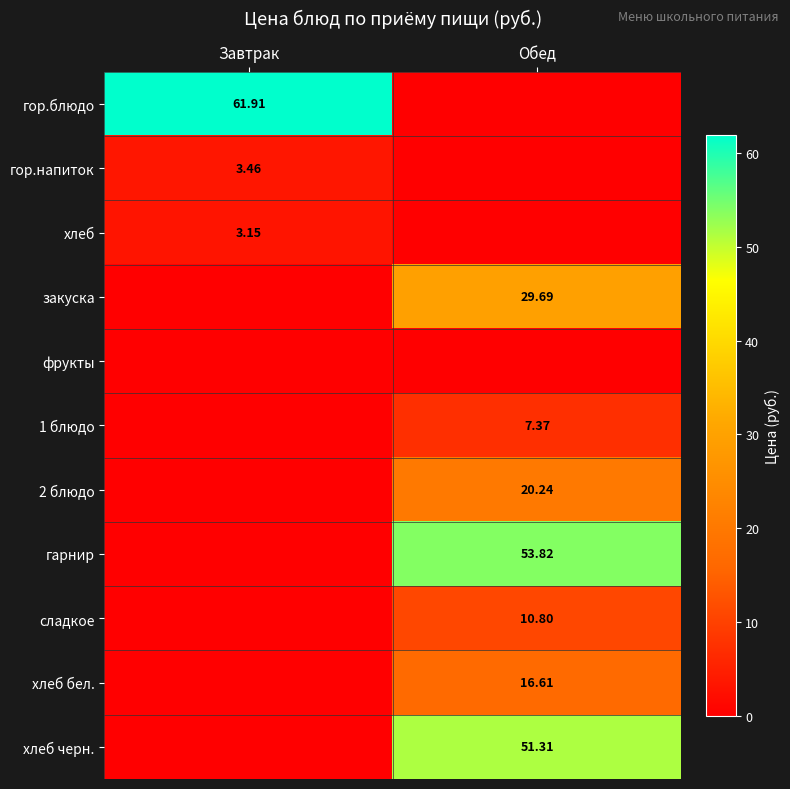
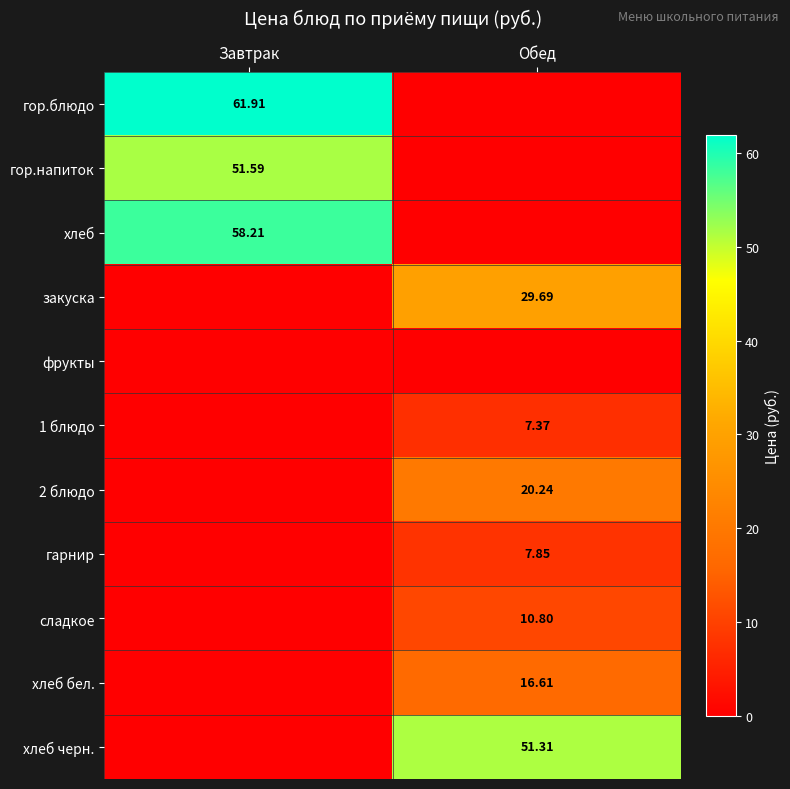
  {
    "гор.блюдо": {
      "Завтрак": 61.91
    },
    "гор.напиток": {
-     "Завтрак": 3.46
+     "Завтрак": 51.59
    },
    "хлеб": {
-     "Завтрак": 3.15
+     "Завтрак": 58.21
    },
    "закуска": {
      "Обед": 29.69
    },
    "1 блюдо": {
      "Обед": 7.37
    },
    "2 блюдо": {
      "Обед": 20.24
    },
    "гарнир": {
-     "Обед": 53.82
+     "Обед": 7.85
    },
    "сладкое": {
      "Обед": 10.80
    },
    "хлеб бел.": {
      "Обед": 16.61
    },
    "хлеб черн.": {
      "Обед": 51.31
    }
  }
